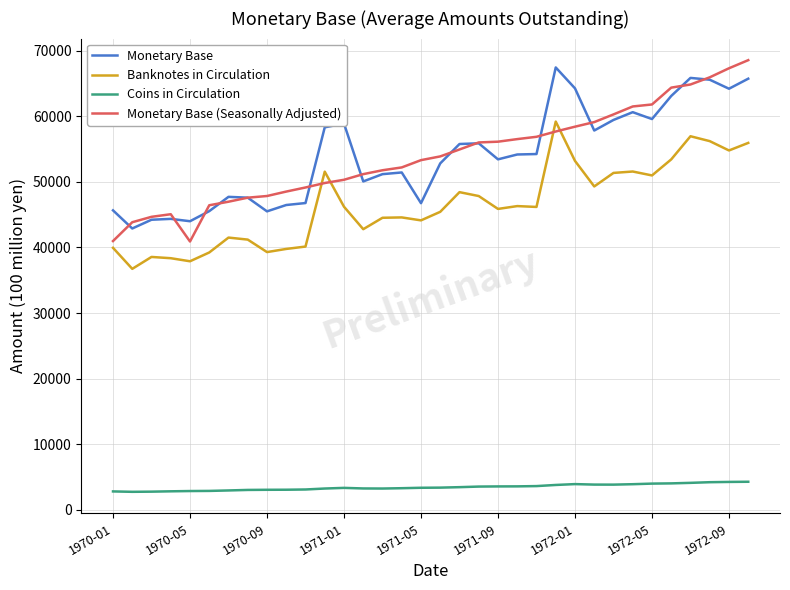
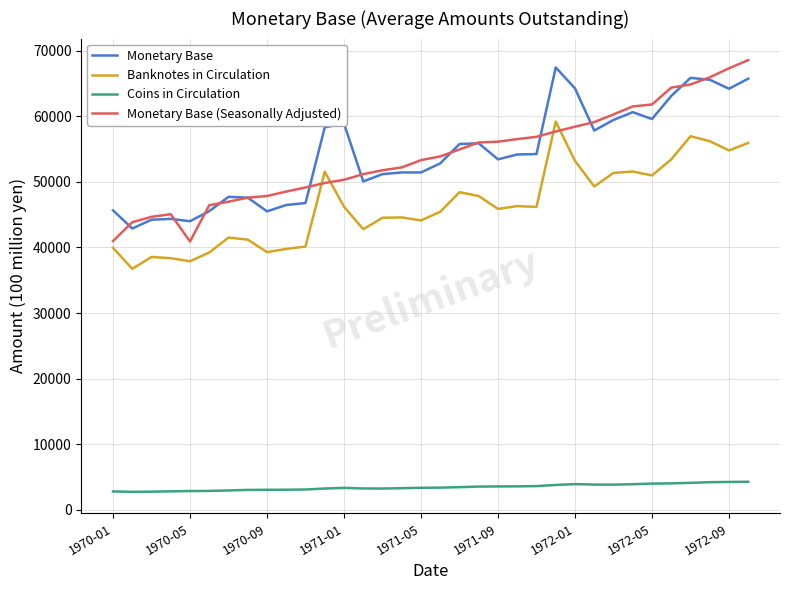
  {
    "Monetary Base": {
      "1970-01": 46000,
      "1970-05": 44000,
      "1970-09": 45000,
-     "1971-05": 47000,
+     "1971-05": 51000,
      "1971-09": 53000,
      "1972-01": 64000,
      "1972-05": 60000,
      "1972-09": 64000
    },
    "Banknotes in Circulation": {
      "1970-01": 40000,
      "1970-05": 38000,
      "1970-09": 39000,
      "1971-01": 46000,
      "1971-05": 44000,
      "1971-09": 46000,
      "1972-01": 53000,
      "1972-05": 51000,
      "1972-09": 55000
    },
    "Coins in Circulation": {
      "1970-01": 3000,
      "1970-05": 3000,
      "1970-09": 3000,
      "1971-01": 3000,
      "1971-05": 3000,
      "1971-09": 4000,
      "1972-01": 4000,
      "1972-05": 4000,
      "1972-09": 4000
    },
    "Monetary Base (Seasonally Adjusted)": {
      "1970-01": 41000,
      "1970-05": 41000,
      "1970-09": 48000,
      "1971-01": 50000,
      "1971-05": 53000,
      "1971-09": 56000,
      "1972-01": 58000,
      "1972-05": 62000,
      "1972-09": 67000
    }
  }
